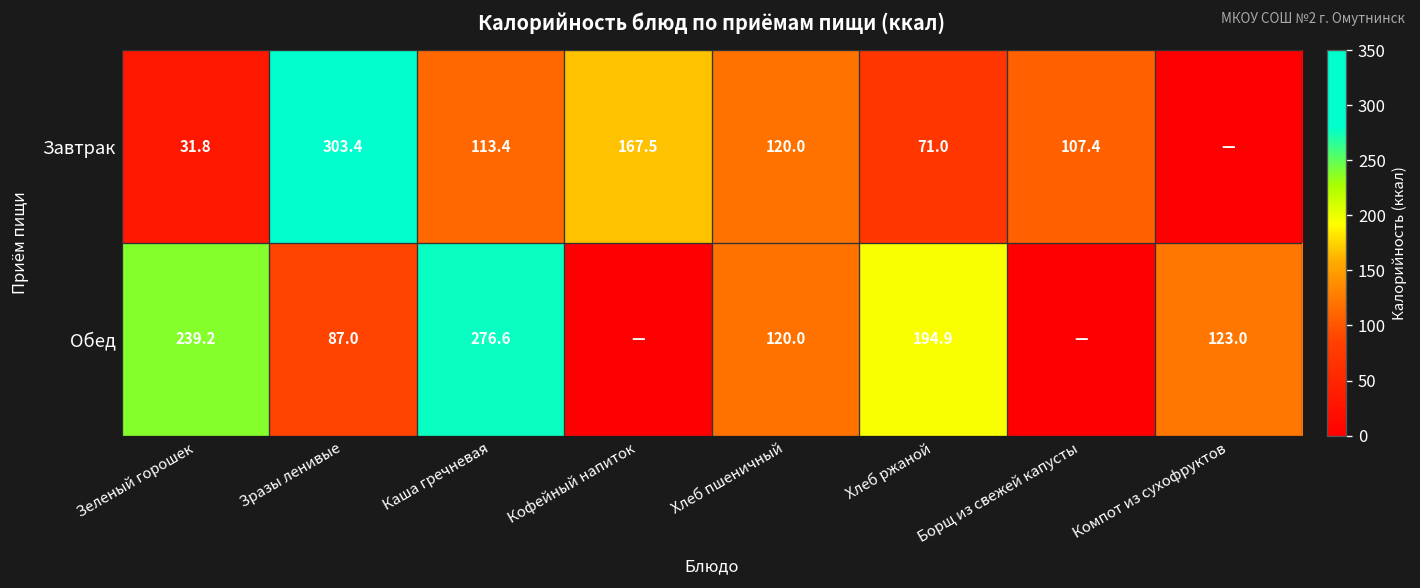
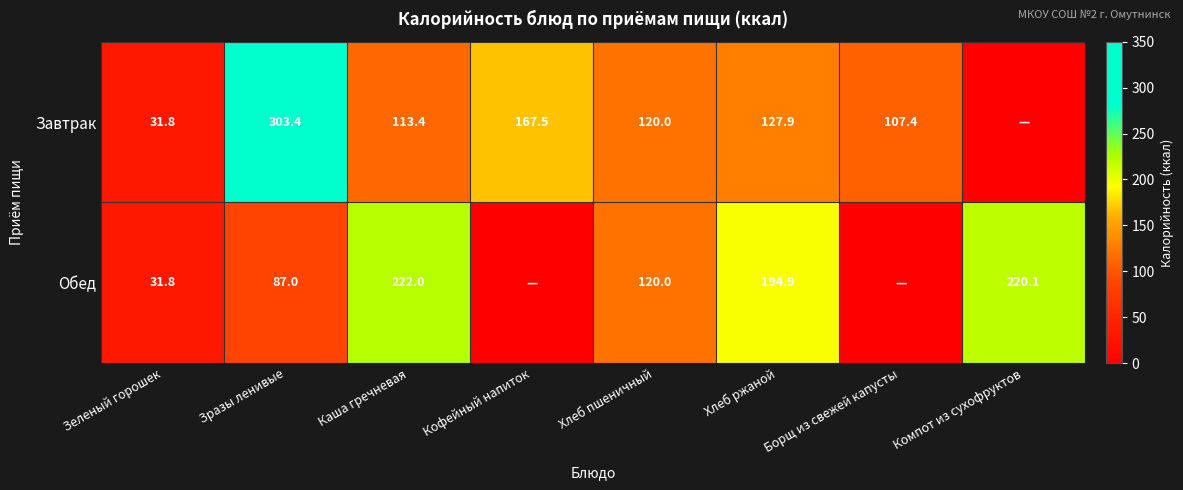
  {
    "Завтрак": {
      "Зеленый горошек": 31.8,
      "Зразы ленивые": 303.4,
      "Каша гречневая": 113.4,
      "Кофейный напиток": 167.5,
      "Хлеб пшеничный": 120.0,
-     "Хлеб ржаной": 71.0,
+     "Хлеб ржаной": 127.9,
      "Борщ из свежей капусты": 107.4
    },
    "Обед": {
-     "Зеленый горошек": 239.2,
+     "Зеленый горошек": 31.8,
      "Зразы ленивые": 87.0,
-     "Каша гречневая": 276.6,
+     "Каша гречневая": 222.0,
      "Хлеб пшеничный": 120.0,
      "Хлеб ржаной": 194.9,
-     "Компот из сухофруктов": 123.0
+     "Компот из сухофруктов": 220.1
    }
  }
